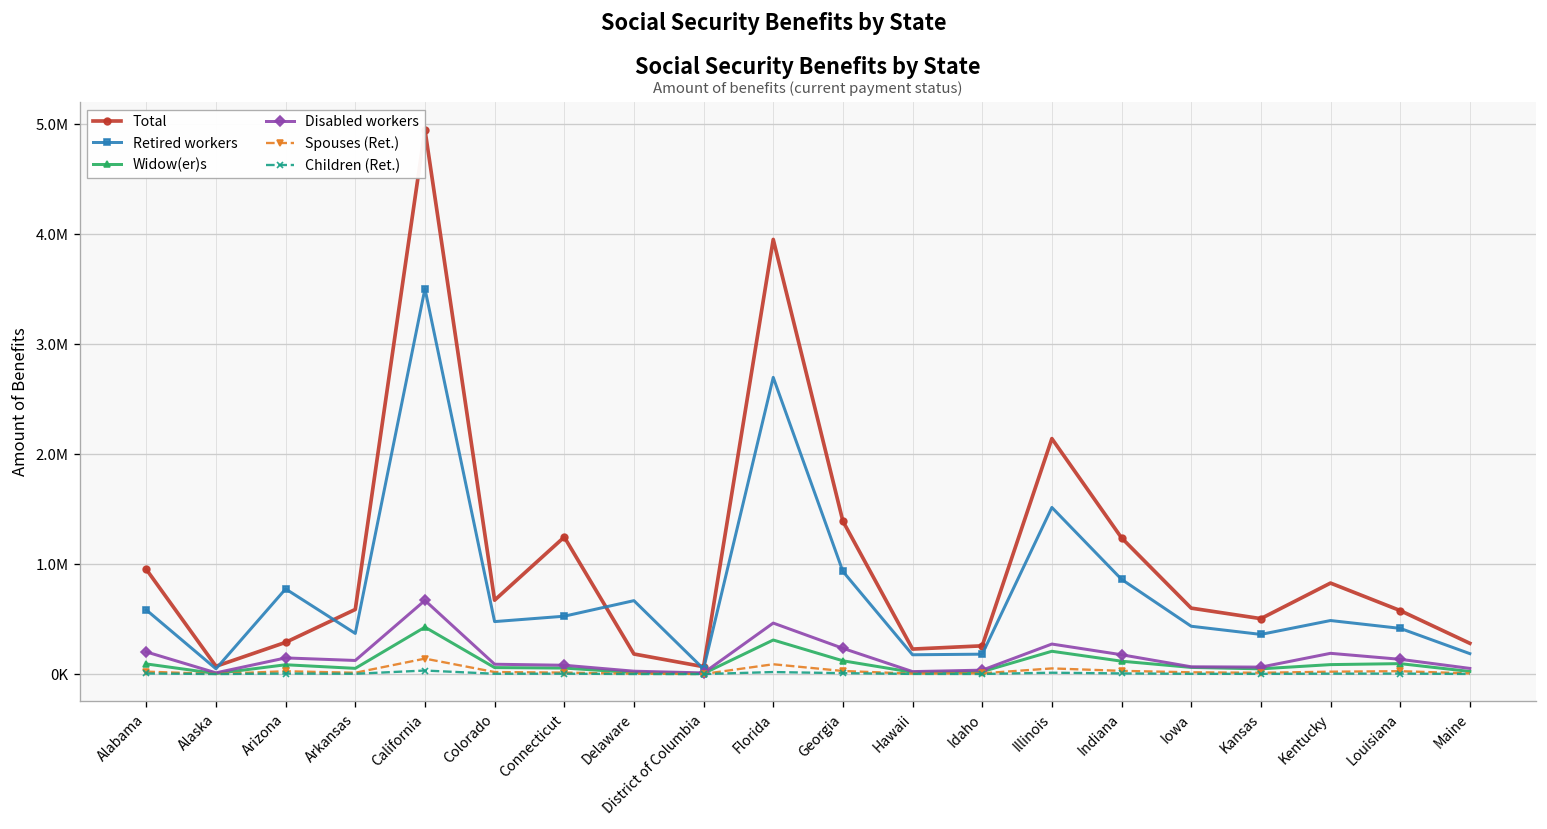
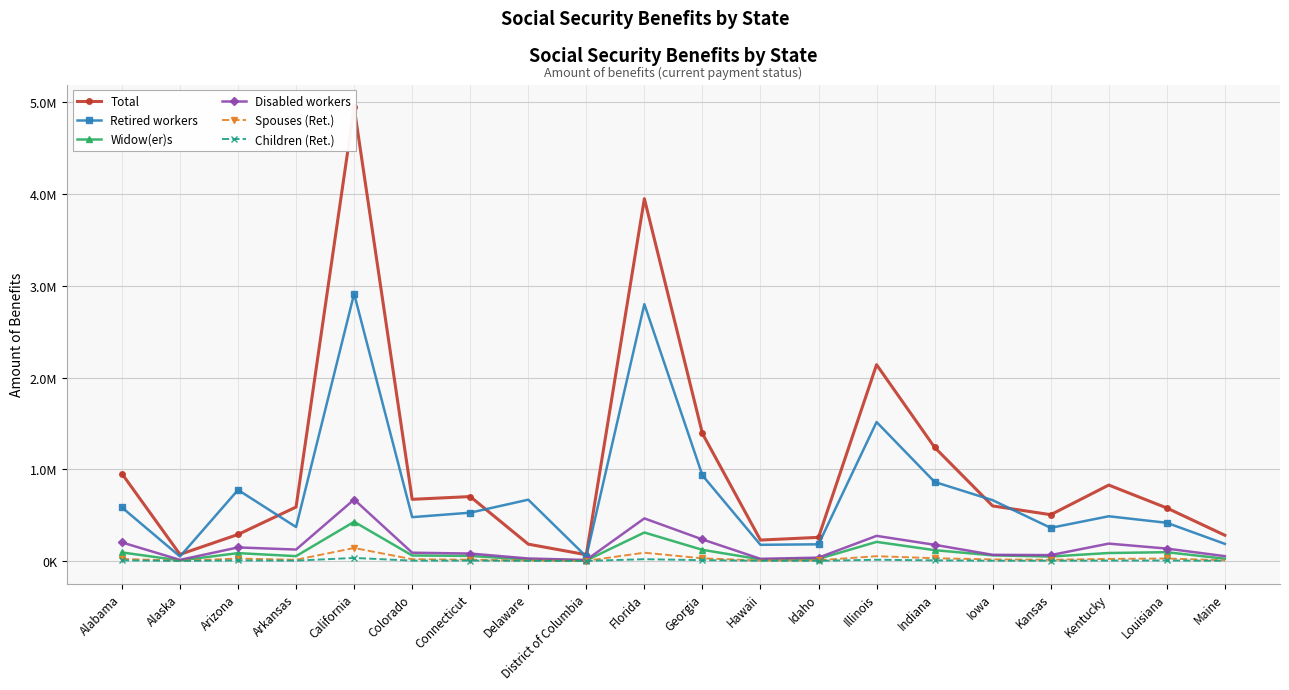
  {
    "Total": {
      "Alabama": 1000000,
      "Arizona": 300000,
      "Arkansas": 600000,
      "Colorado": 700000,
-     "Connecticut": 1200000,
+     "Connecticut": 700000,
      "Delaware": 200000,
      "Florida": 4000000,
      "Georgia": 1400000,
      "Hawaii": 200000,
      "Idaho": 300000,
      "Illinois": 2100000,
      "Indiana": 1200000,
      "Iowa": 600000,
      "Kansas": 500000,
      "Kentucky": 800000,
      "Louisiana": 600000,
      "Maine": 300000
    },
    "Retired workers": {
      "Alabama": 600000,
      "Arizona": 800000,
      "Arkansas": 400000,
-     "California": 3500000,
+     "California": 2900000,
      "Colorado": 500000,
      "Connecticut": 500000,
      "Delaware": 700000,
-     "Florida": 2700000,
+     "Florida": 2800000,
      "Georgia": 900000,
      "Hawaii": 200000,
      "Idaho": 200000,
      "Illinois": 1500000,
      "Indiana": 900000,
-     "Iowa": 400000,
+     "Iowa": 700000,
      "Kansas": 400000,
      "Kentucky": 500000,
      "Louisiana": 400000,
      "Maine": 200000
    },
    "Disabled workers": {
      "Alabama": 200000,
      "Arizona": 100000,
      "Arkansas": 100000,
      "California": 700000,
      "Colorado": 100000,
      "Florida": 500000,
      "Georgia": 200000,
      "Illinois": 300000,
      "Indiana": 200000,
      "Kentucky": 200000,
      "Louisiana": 100000
    },
    "Spouses (Ret.)": {
      "California": 100000,
      "Florida": 100000,
      "Illinois": 100000
    }
  }
